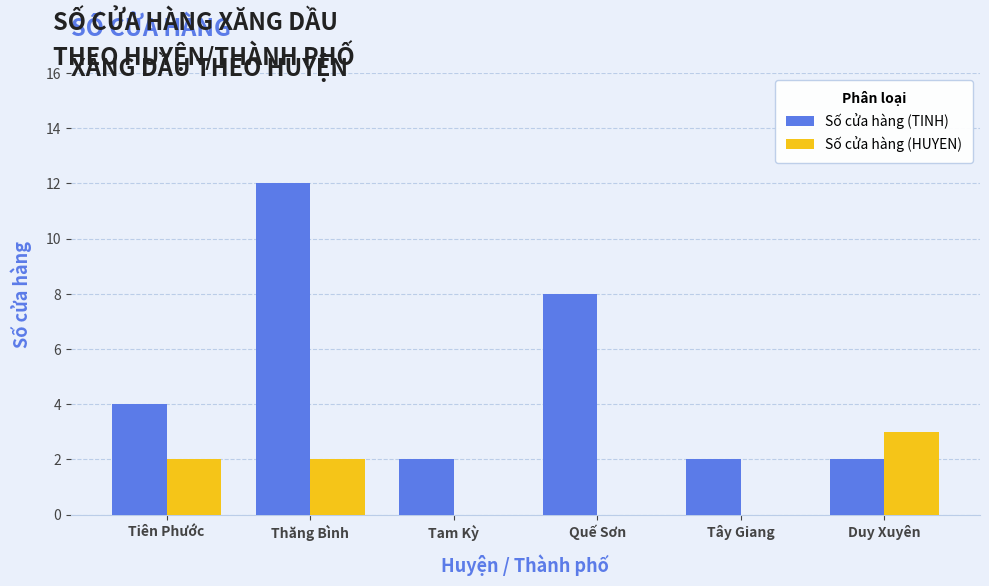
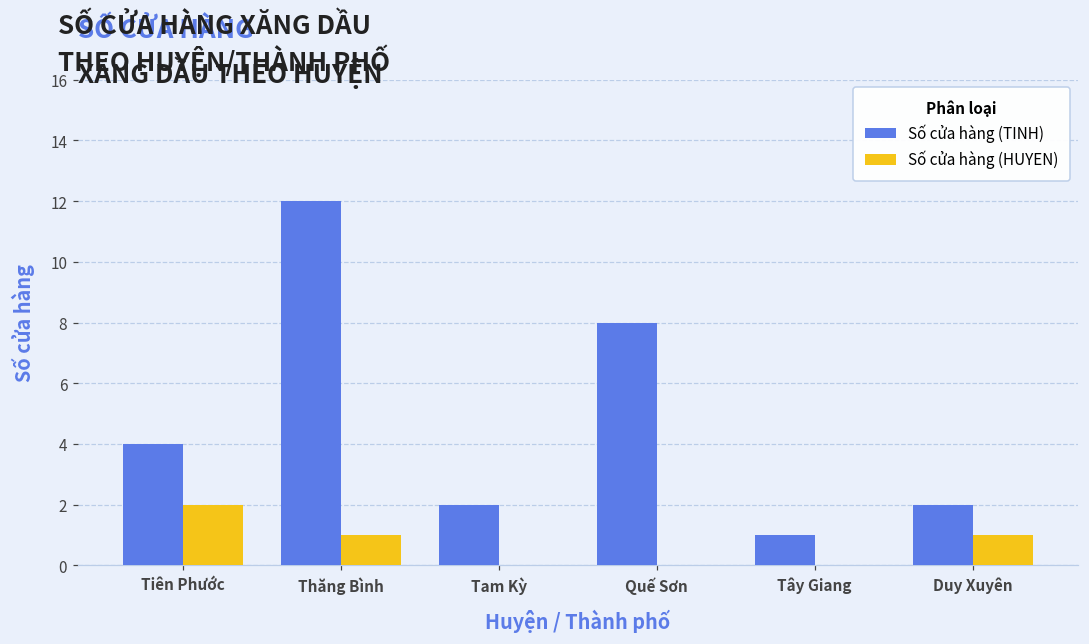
  {
    "Số cửa hàng (TINH)": {
      "Tiên Phước": 4,
      "Thăng Bình": 12,
      "Tam Kỳ": 2,
      "Quế Sơn": 8,
-     "Tây Giang": 2,
+     "Tây Giang": 1,
      "Duy Xuyên": 2
    },
    "Số cửa hàng (HUYEN)": {
      "Tiên Phước": 2,
-     "Thăng Bình": 2,
+     "Thăng Bình": 1,
      "Tam Kỳ": 0,
      "Quế Sơn": 0,
      "Tây Giang": 0,
-     "Duy Xuyên": 3
+     "Duy Xuyên": 1
    }
  }
